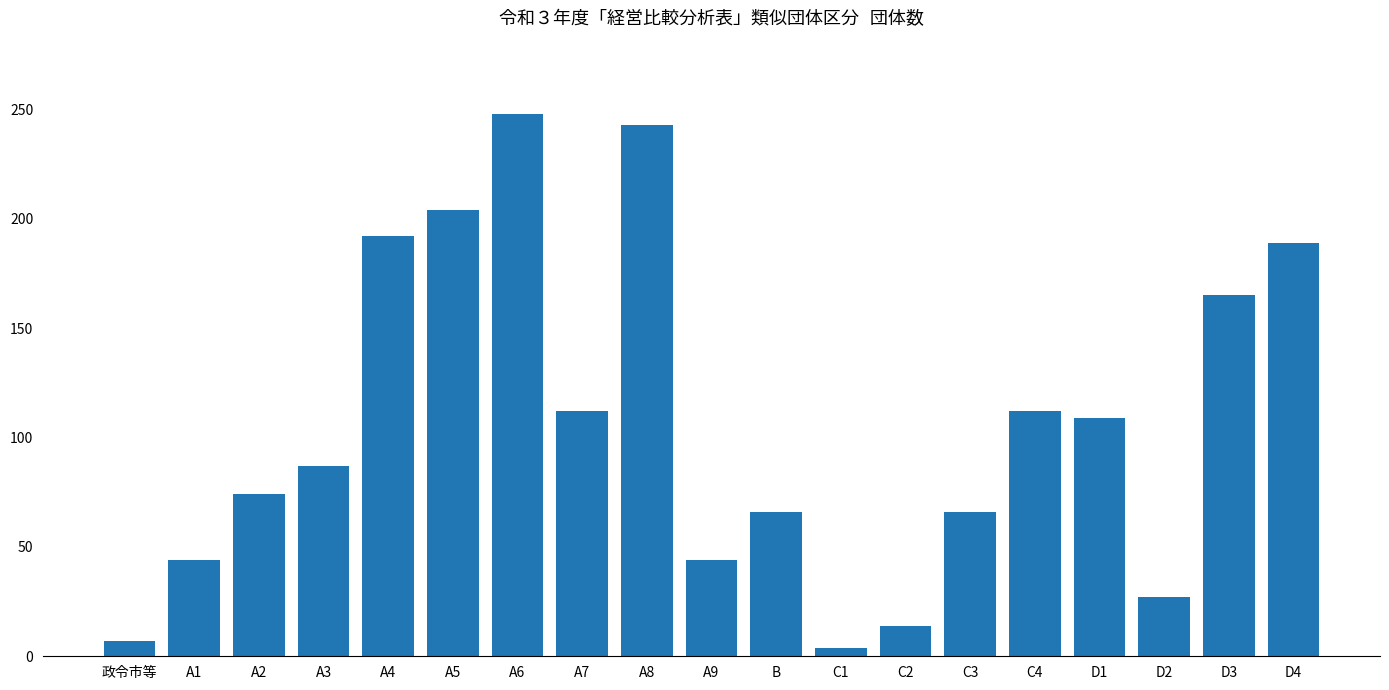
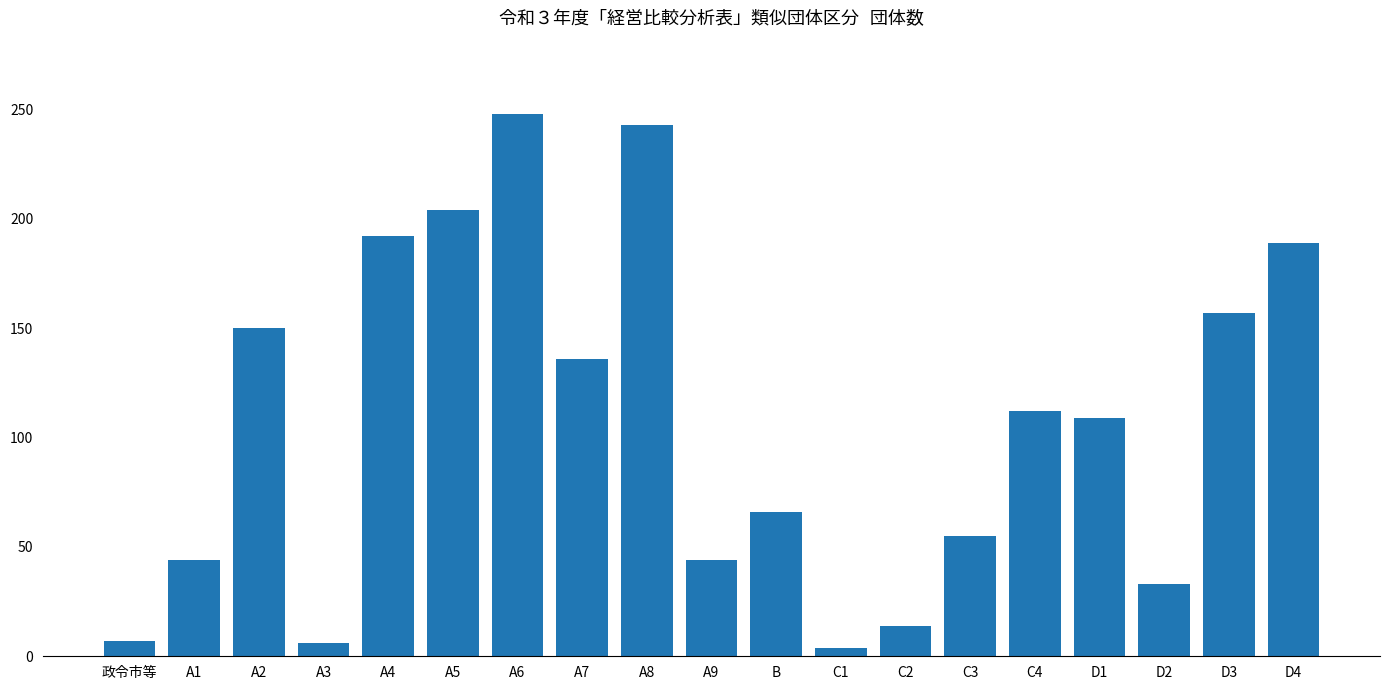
  {
    "政令市等": 7,
    "A1": 44,
-   "A2": 74,
-   "A3": 87,
+   "A2": 150,
+   "A3": 6,
    "A4": 192,
    "A5": 204,
    "A6": 248,
-   "A7": 112,
+   "A7": 136,
    "A8": 243,
    "A9": 44,
    "B": 66,
    "C1": 4,
    "C2": 14,
-   "C3": 66,
+   "C3": 55,
    "C4": 112,
    "D1": 109,
-   "D2": 27,
-   "D3": 165,
+   "D2": 33,
+   "D3": 157,
    "D4": 189
  }
